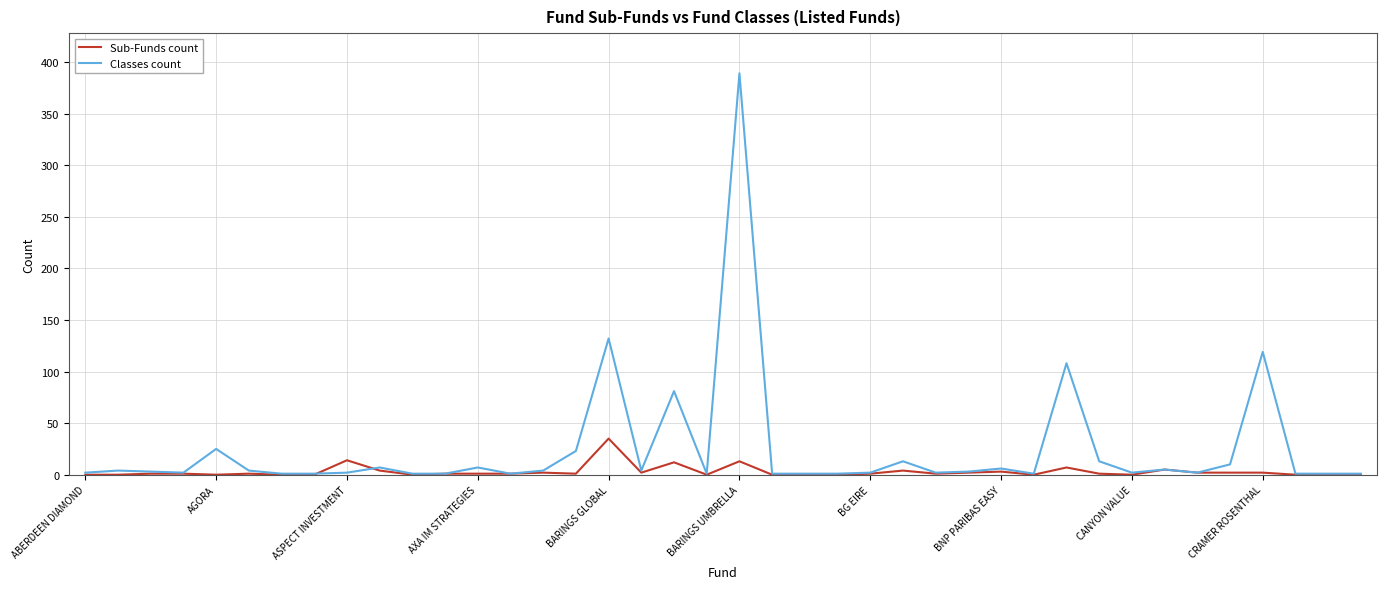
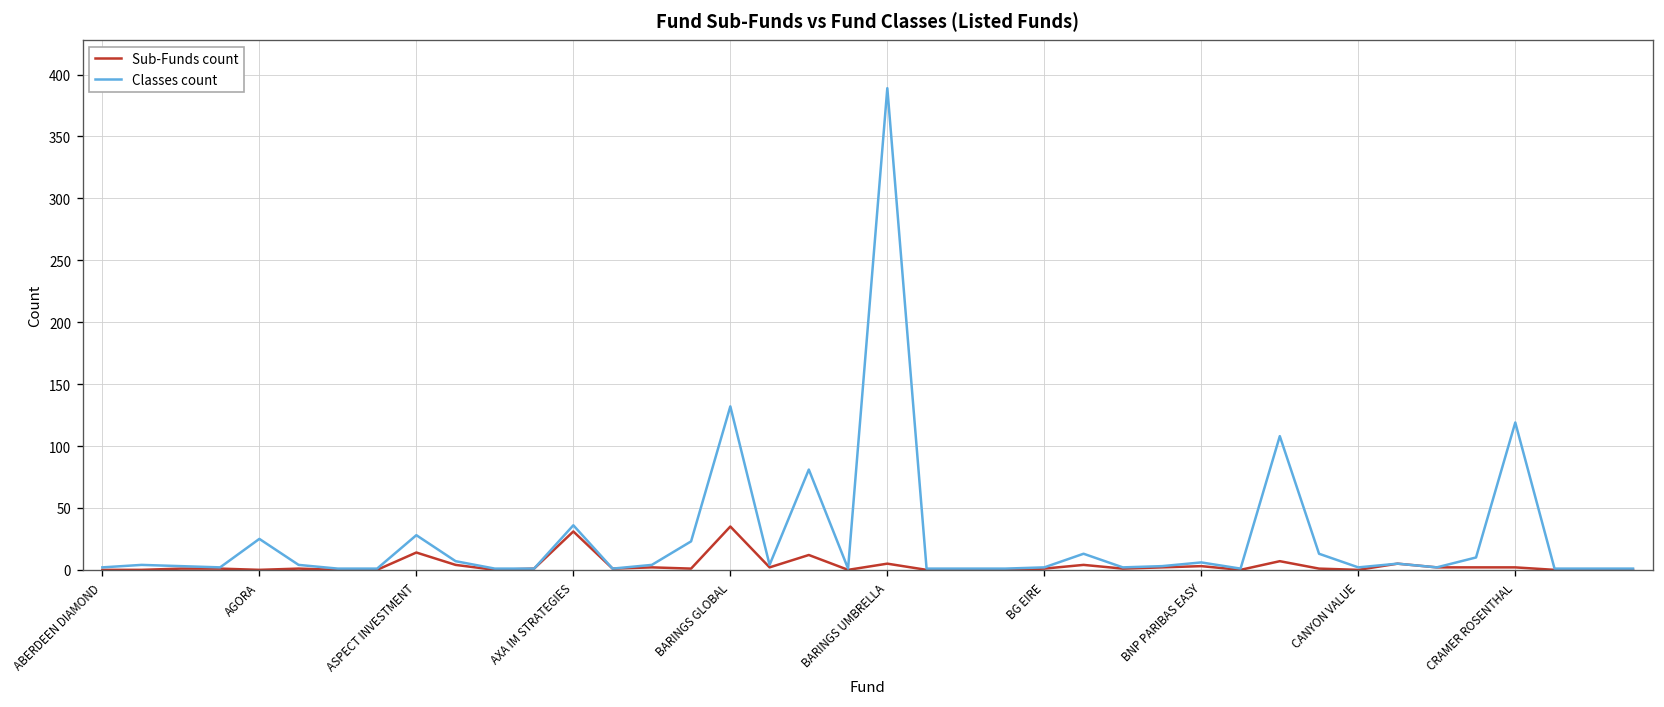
  {
    "Sub-Funds count": {
      "AGORA": 0,
      "ASPECT INVESTMENT": 14,
-     "AXA IM STRATEGIES": 1,
+     "AXA IM STRATEGIES": 31,
      "BARINGS GLOBAL": 35,
-     "BARINGS UMBRELLA": 13,
+     "BARINGS UMBRELLA": 5,
      "BNP PARIBAS EASY": 3,
      "CRAMER ROSENTHAL": 2
    },
    "Classes count": {
      "AGORA": 25,
-     "ASPECT INVESTMENT": 2,
-     "AXA IM STRATEGIES": 7,
+     "ASPECT INVESTMENT": 28,
+     "AXA IM STRATEGIES": 36,
      "BARINGS GLOBAL": 132,
      "BARINGS UMBRELLA": 389,
      "BNP PARIBAS EASY": 6,
      "CRAMER ROSENTHAL": 119
    }
  }
